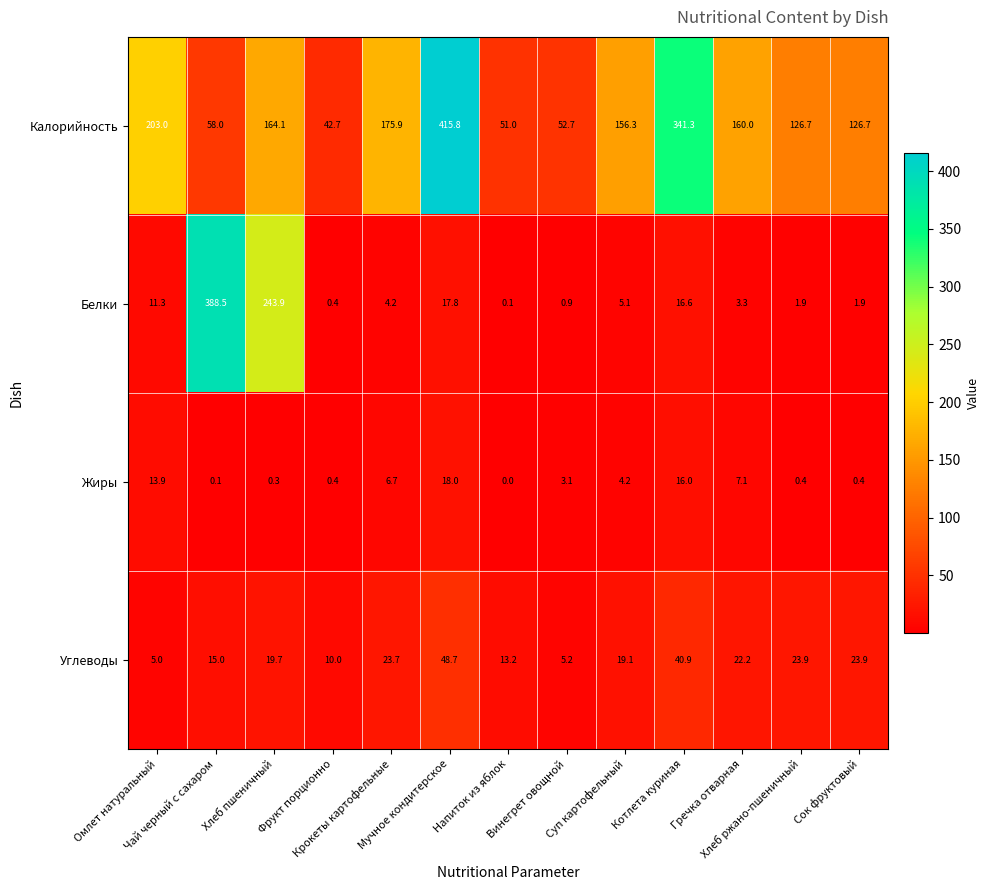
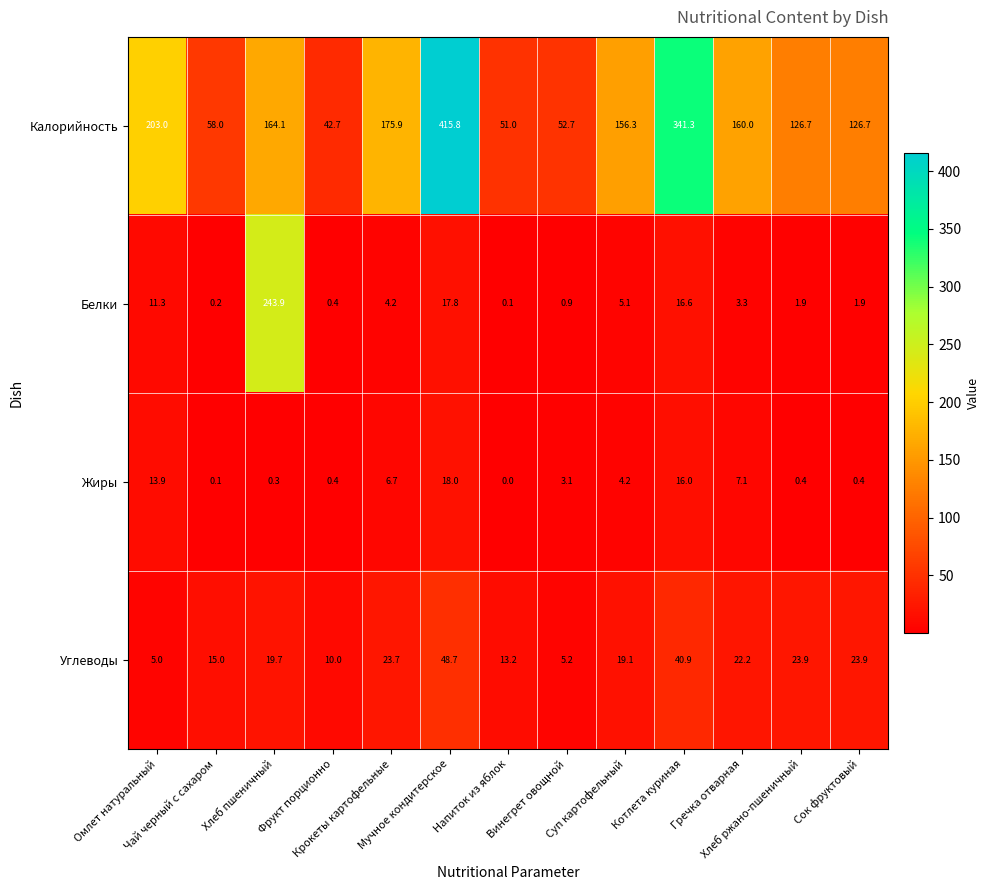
  {
    "Калорийность": {
      "Омлет натуральный": 203.0,
      "Чай черный с сахаром": 58.0,
      "Хлеб пшеничный": 164.1,
      "Фрукт порционно": 42.7,
      "Крокеты картофельные": 175.9,
      "Мучное кондитерское": 415.8,
      "Напиток из яблок": 51.0,
      "Винегрет овощной": 52.7,
      "Суп картофельный": 156.3,
      "Котлета куриная": 341.3,
      "Гречка отварная": 160.0,
      "Хлеб ржано-пшеничный": 126.7,
      "Сок фруктовый": 126.7
    },
    "Белки": {
      "Омлет натуральный": 11.3,
-     "Чай черный с сахаром": 388.5,
+     "Чай черный с сахаром": 0.2,
      "Хлеб пшеничный": 243.9,
      "Фрукт порционно": 0.4,
      "Крокеты картофельные": 4.2,
      "Мучное кондитерское": 17.8,
      "Напиток из яблок": 0.1,
      "Винегрет овощной": 0.9,
      "Суп картофельный": 5.1,
      "Котлета куриная": 16.6,
      "Гречка отварная": 3.3,
      "Хлеб ржано-пшеничный": 1.9,
      "Сок фруктовый": 1.9
    },
    "Жиры": {
      "Омлет натуральный": 13.9,
      "Чай черный с сахаром": 0.1,
      "Хлеб пшеничный": 0.3,
      "Фрукт порционно": 0.4,
      "Крокеты картофельные": 6.7,
      "Мучное кондитерское": 18.0,
      "Напиток из яблок": 0.0,
      "Винегрет овощной": 3.1,
      "Суп картофельный": 4.2,
      "Котлета куриная": 16.0,
      "Гречка отварная": 7.1,
      "Хлеб ржано-пшеничный": 0.4,
      "Сок фруктовый": 0.4
    },
    "Углеводы": {
      "Омлет натуральный": 5.0,
      "Чай черный с сахаром": 15.0,
      "Хлеб пшеничный": 19.7,
      "Фрукт порционно": 10.0,
      "Крокеты картофельные": 23.7,
      "Мучное кондитерское": 48.7,
      "Напиток из яблок": 13.2,
      "Винегрет овощной": 5.2,
      "Суп картофельный": 19.1,
      "Котлета куриная": 40.9,
      "Гречка отварная": 22.2,
      "Хлеб ржано-пшеничный": 23.9,
      "Сок фруктовый": 23.9
    }
  }
